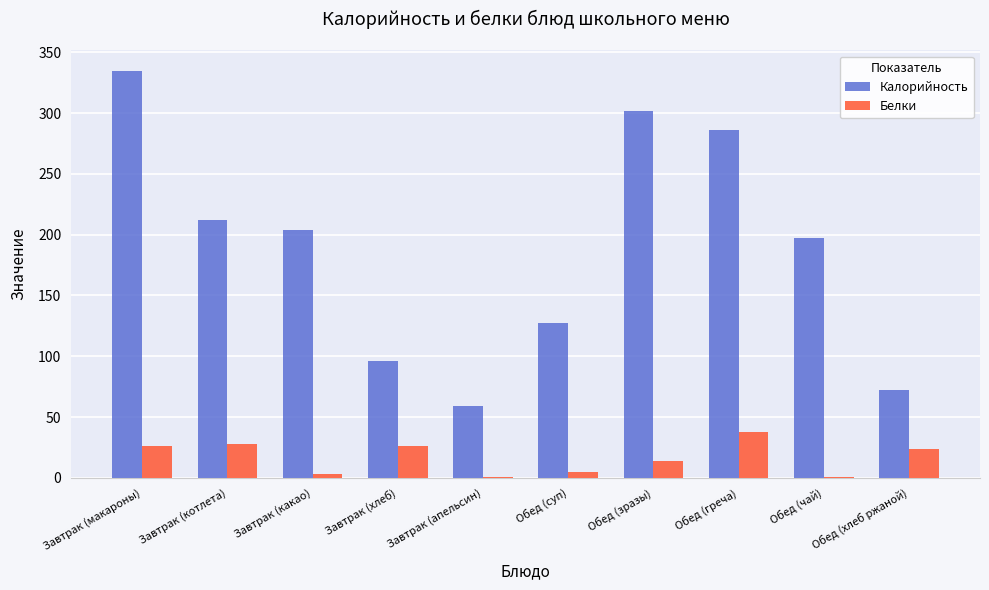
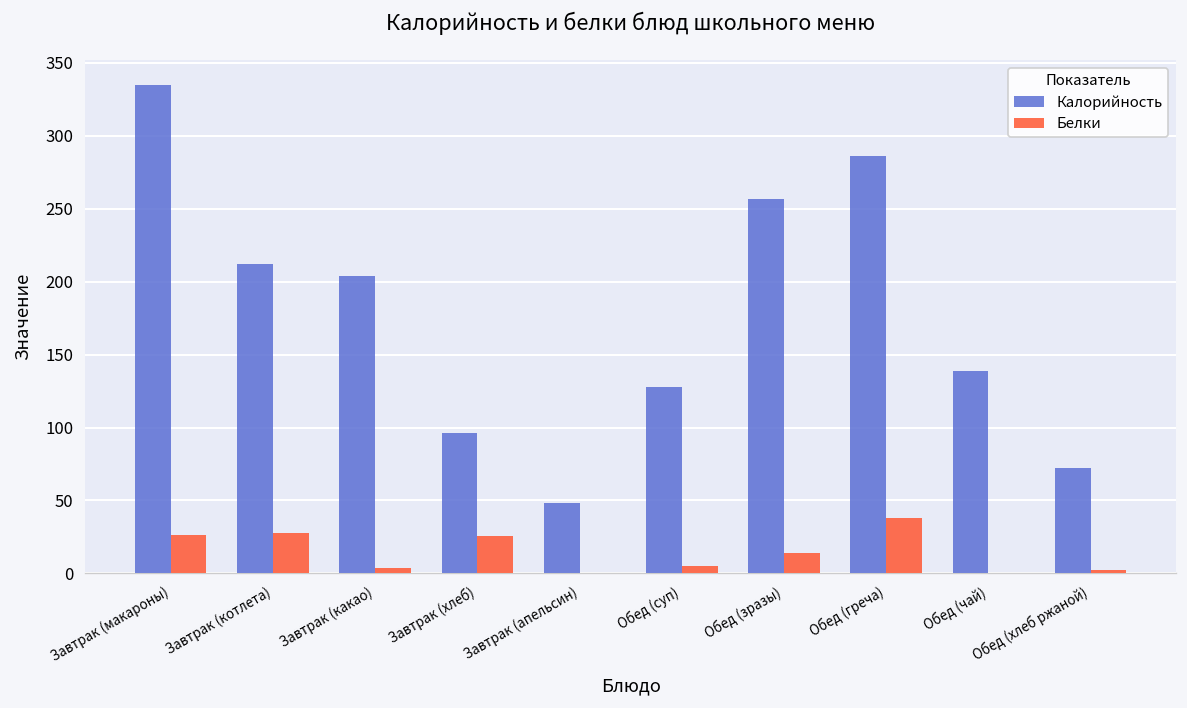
  {
    "Калорийность": {
      "Завтрак (макароны)": 335,
      "Завтрак (котлета)": 212,
      "Завтрак (какао)": 204,
      "Завтрак (хлеб)": 96,
-     "Завтрак (апельсин)": 59,
+     "Завтрак (апельсин)": 48,
      "Обед (суп)": 128,
-     "Обед (зразы)": 302,
+     "Обед (зразы)": 256,
      "Обед (греча)": 286,
-     "Обед (чай)": 197,
+     "Обед (чай)": 139,
      "Обед (хлеб ржаной)": 72
    },
    "Белки": {
      "Завтрак (макароны)": 26,
      "Завтрак (котлета)": 28,
      "Завтрак (какао)": 3,
      "Завтрак (хлеб)": 26,
      "Обед (суп)": 5,
      "Обед (зразы)": 14,
      "Обед (греча)": 38,
-     "Обед (хлеб ржаной)": 23
+     "Обед (хлеб ржаной)": 3
    }
  }
